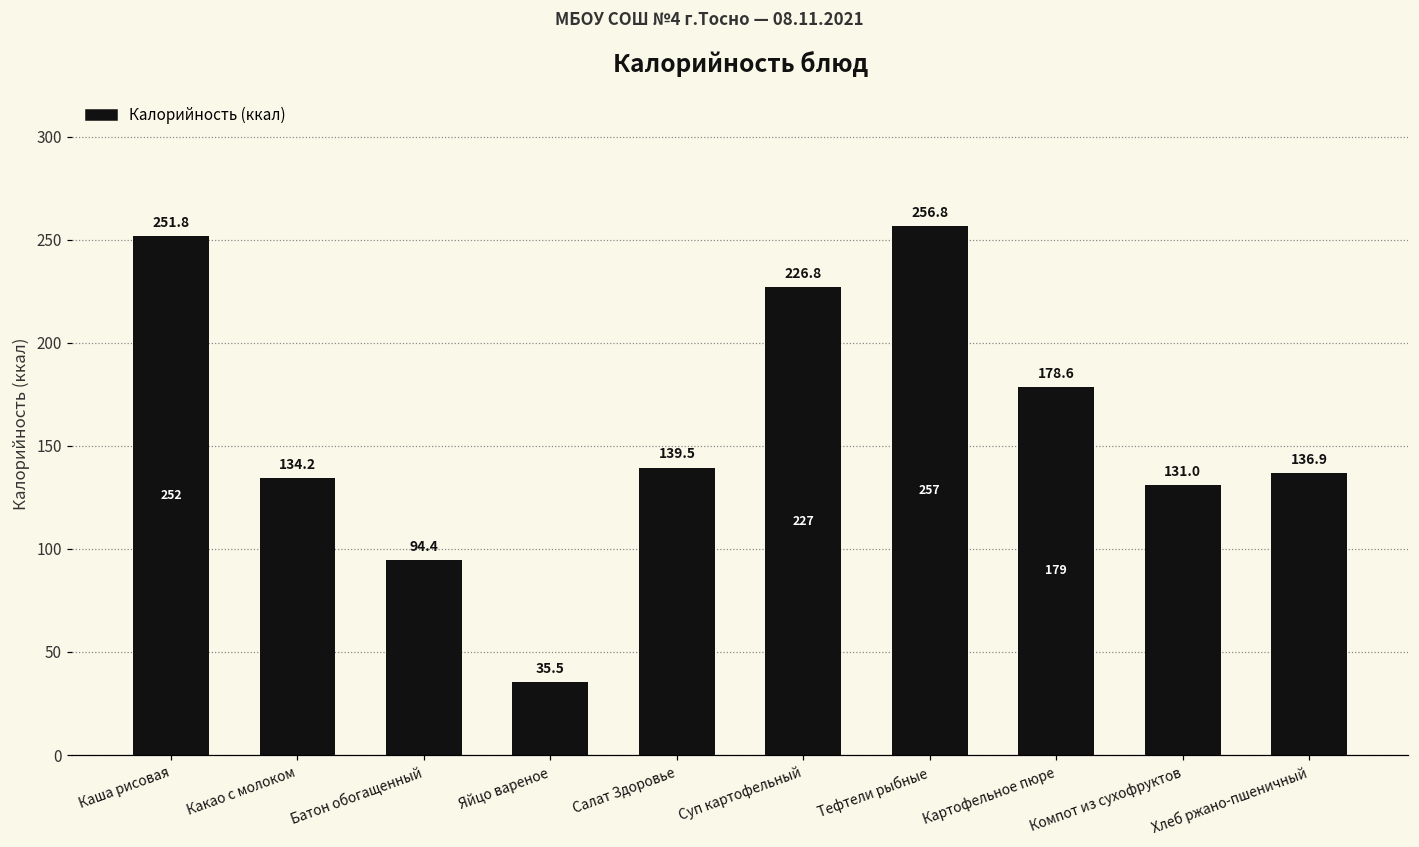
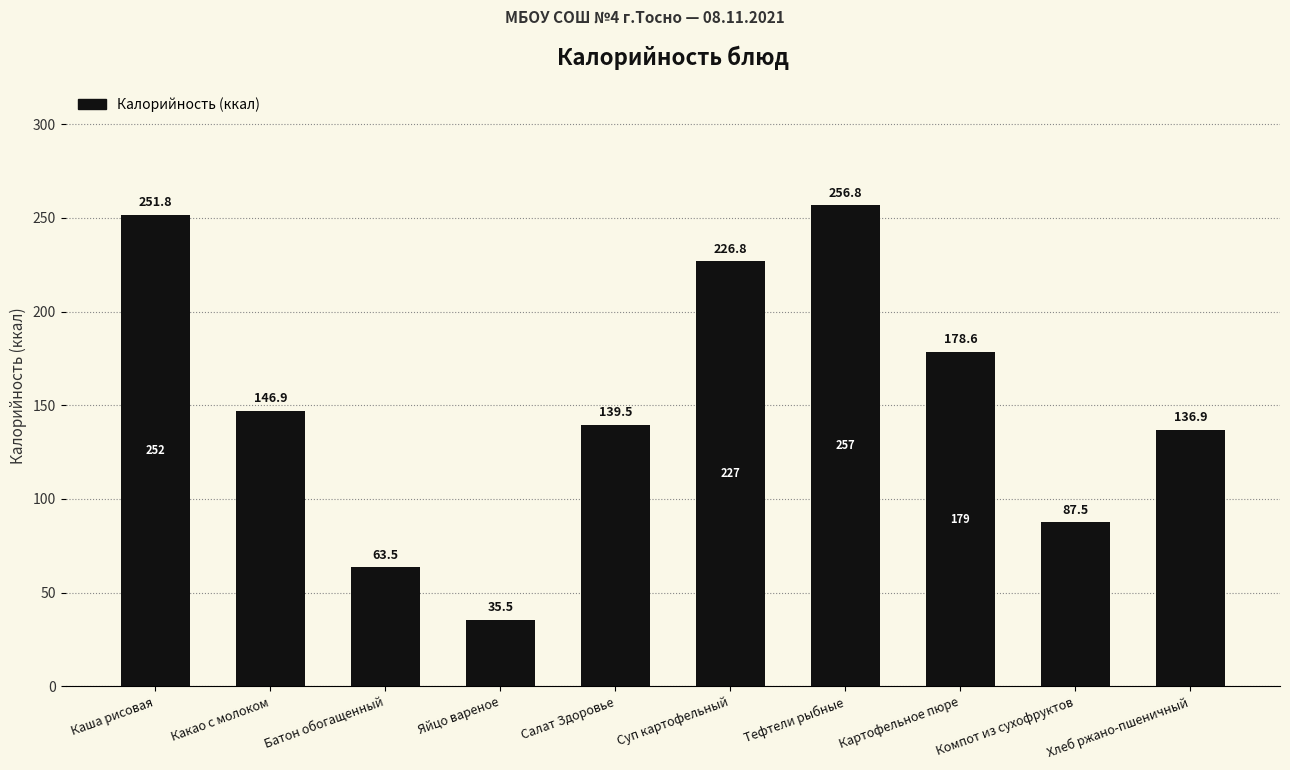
  {
    "Каша рисовая": 251.8,
-   "Какао с молоком": 134.2,
-   "Батон обогащенный": 94.4,
+   "Какао с молоком": 146.9,
+   "Батон обогащенный": 63.5,
    "Яйцо вареное": 35.5,
    "Салат Здоровье": 139.5,
    "Суп картофельный": 226.8,
    "Тефтели рыбные": 256.8,
    "Картофельное пюре": 178.6,
-   "Компот из сухофруктов": 131.0,
+   "Компот из сухофруктов": 87.5,
    "Хлеб ржано-пшеничный": 136.9
  }
